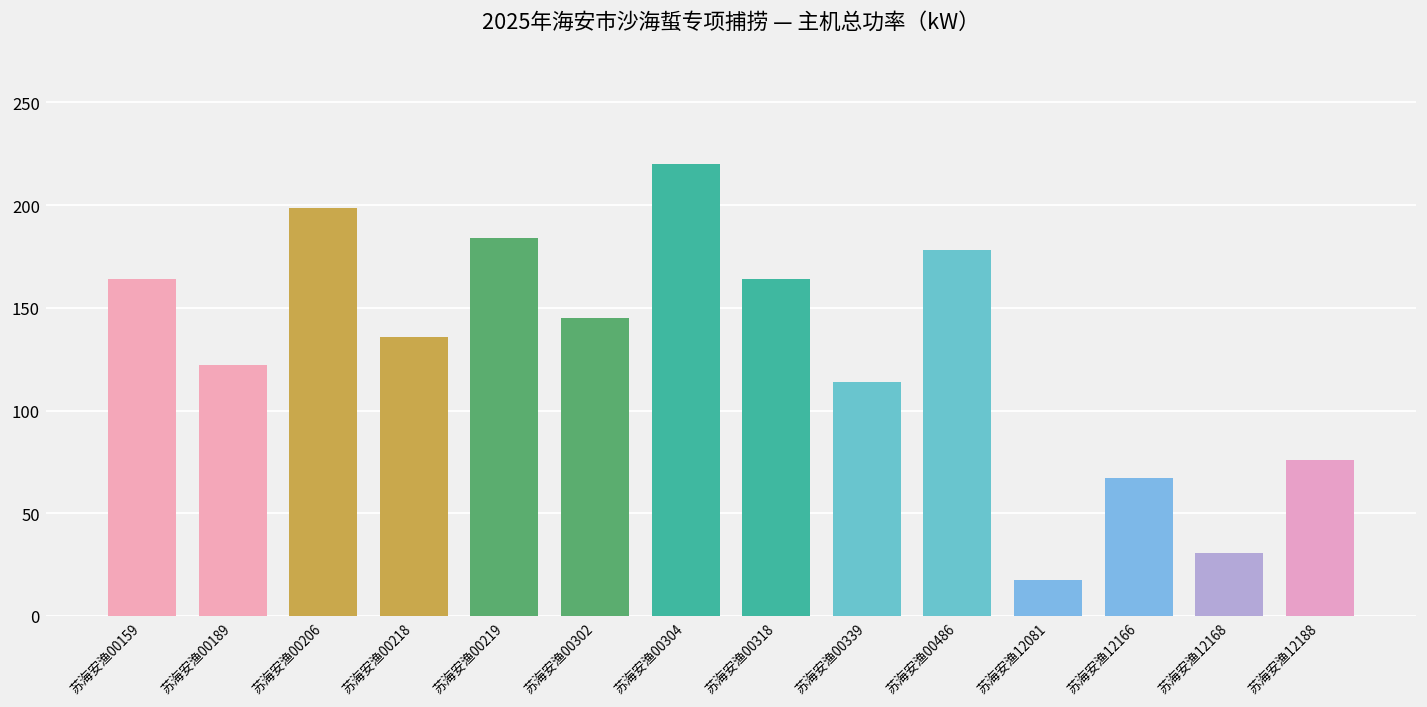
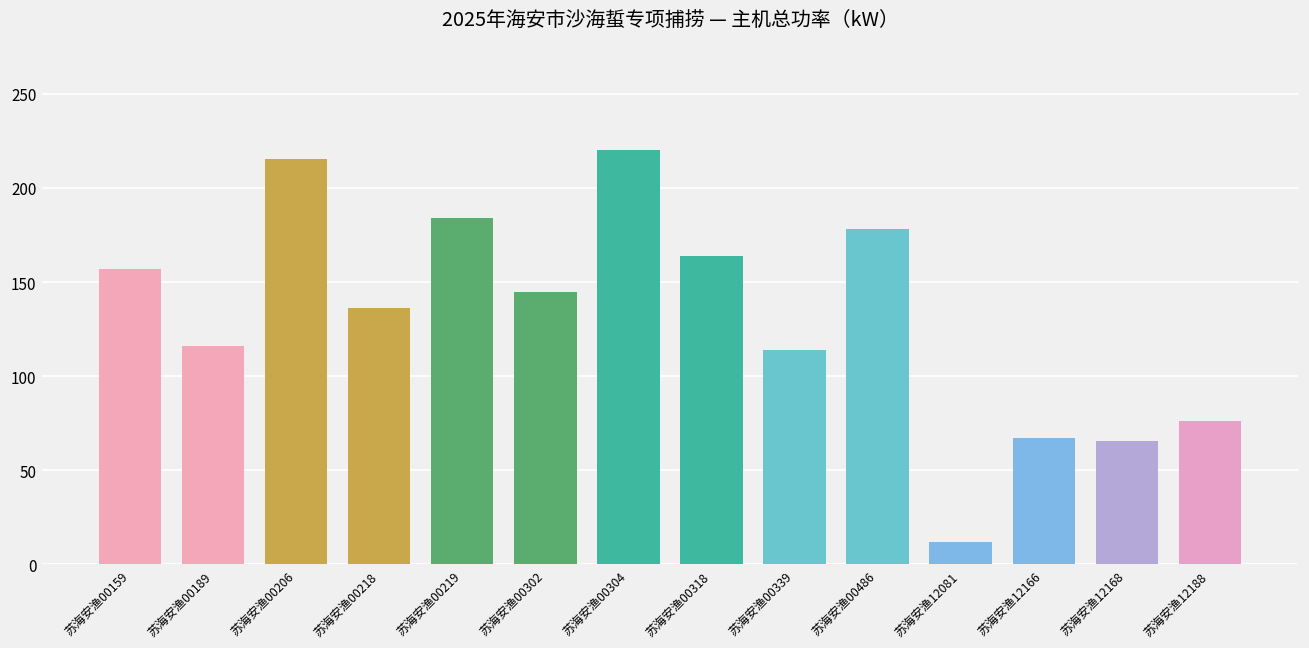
  {
-   "苏海安渔00159": 164,
-   "苏海安渔00189": 122,
-   "苏海安渔00206": 199,
+   "苏海安渔00159": 157,
+   "苏海安渔00189": 116,
+   "苏海安渔00206": 215,
    "苏海安渔00218": 136,
    "苏海安渔00219": 184,
    "苏海安渔00302": 145,
    "苏海安渔00304": 220,
    "苏海安渔00318": 164,
    "苏海安渔00339": 114,
    "苏海安渔00486": 178,
-   "苏海安渔12081": 18,
+   "苏海安渔12081": 12,
    "苏海安渔12166": 67,
-   "苏海安渔12168": 31,
+   "苏海安渔12168": 66,
    "苏海安渔12188": 76
  }
